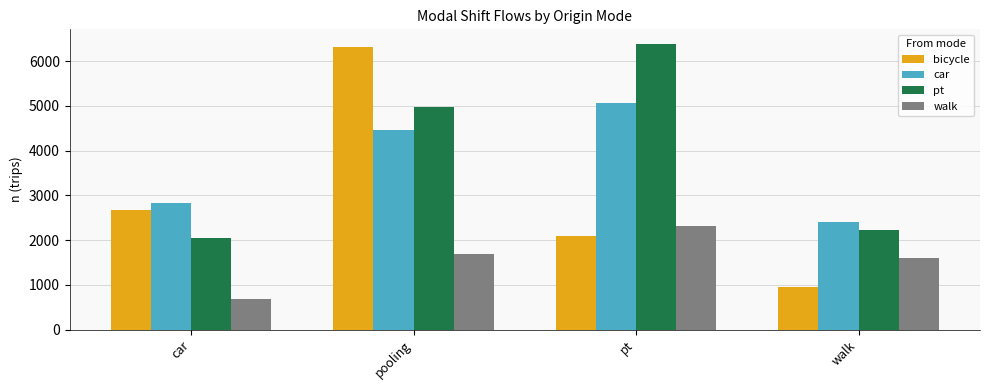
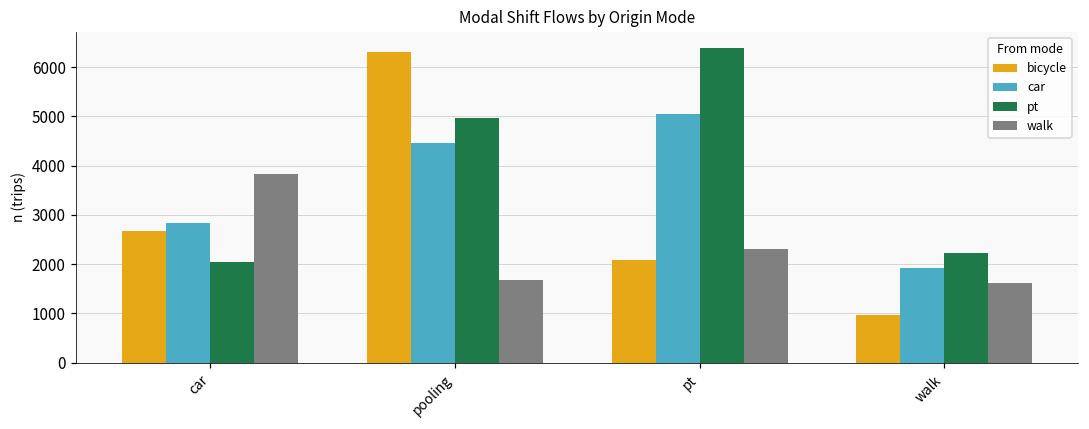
  {
    "bicycle": {
      "car": 2700,
      "pooling": 6300,
      "pt": 2100,
      "walk": 1000
    },
    "car": {
      "car": 2800,
      "pooling": 4500,
      "pt": 5100,
-     "walk": 2400
+     "walk": 1900
    },
    "pt": {
      "car": 2000,
      "pooling": 5000,
      "pt": 6400,
      "walk": 2200
    },
    "walk": {
-     "car": 700,
+     "car": 3800,
      "pooling": 1700,
      "pt": 2300,
      "walk": 1600
    }
  }
